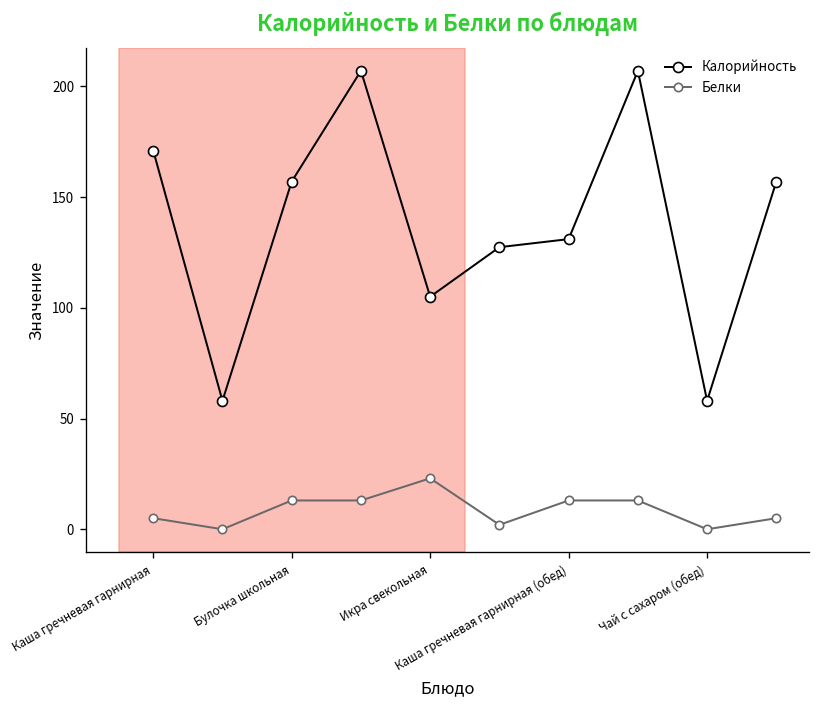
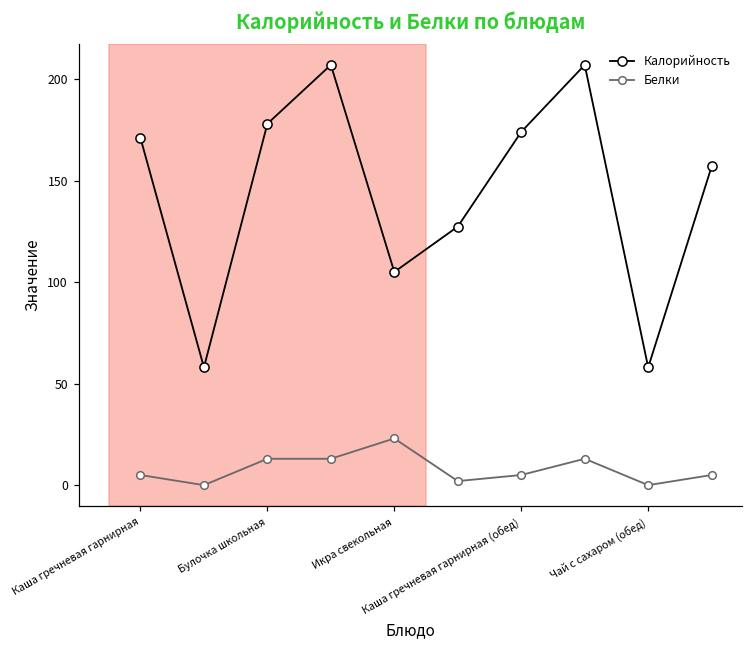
  {
    "Калорийность": {
      "Каша гречневая гарнирная": 171,
-     "Булочка школьная": 157,
+     "Булочка школьная": 178,
      "Икра свекольная": 105,
-     "Каша гречневая гарнирная (обед)": 131,
+     "Каша гречневая гарнирная (обед)": 174,
      "Чай с сахаром (обед)": 58
    },
    "Белки": {
      "Каша гречневая гарнирная": 5,
      "Булочка школьная": 13,
      "Икра свекольная": 23,
-     "Каша гречневая гарнирная (обед)": 13,
+     "Каша гречневая гарнирная (обед)": 5,
      "Чай с сахаром (обед)": 0
    }
  }
